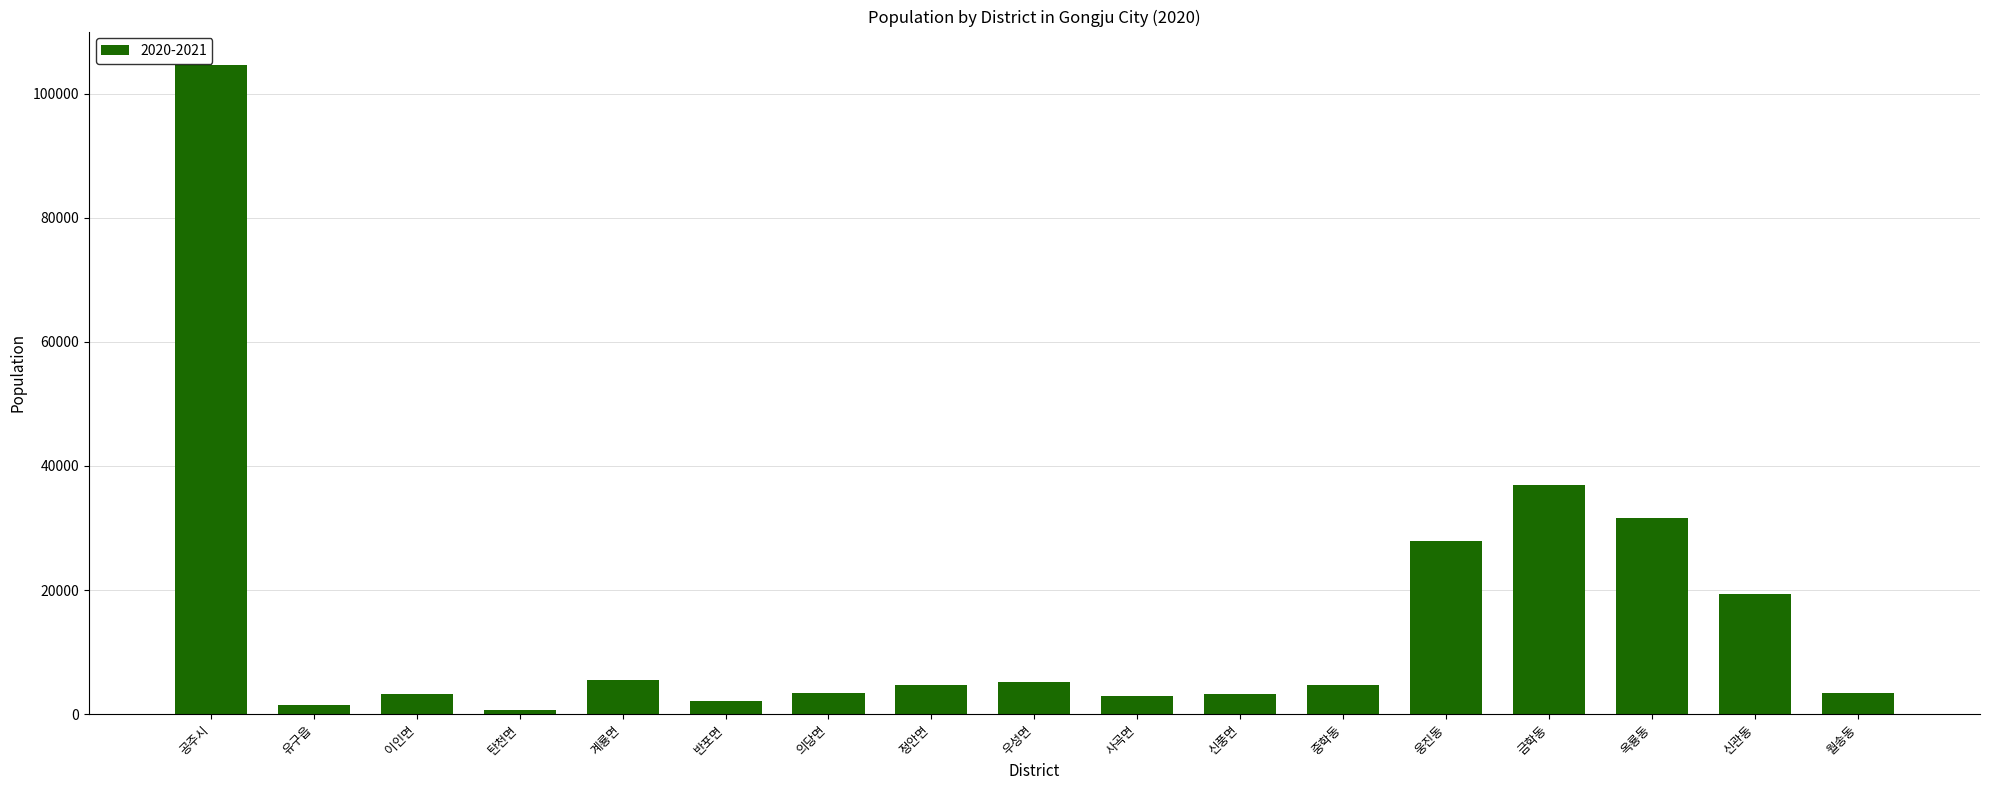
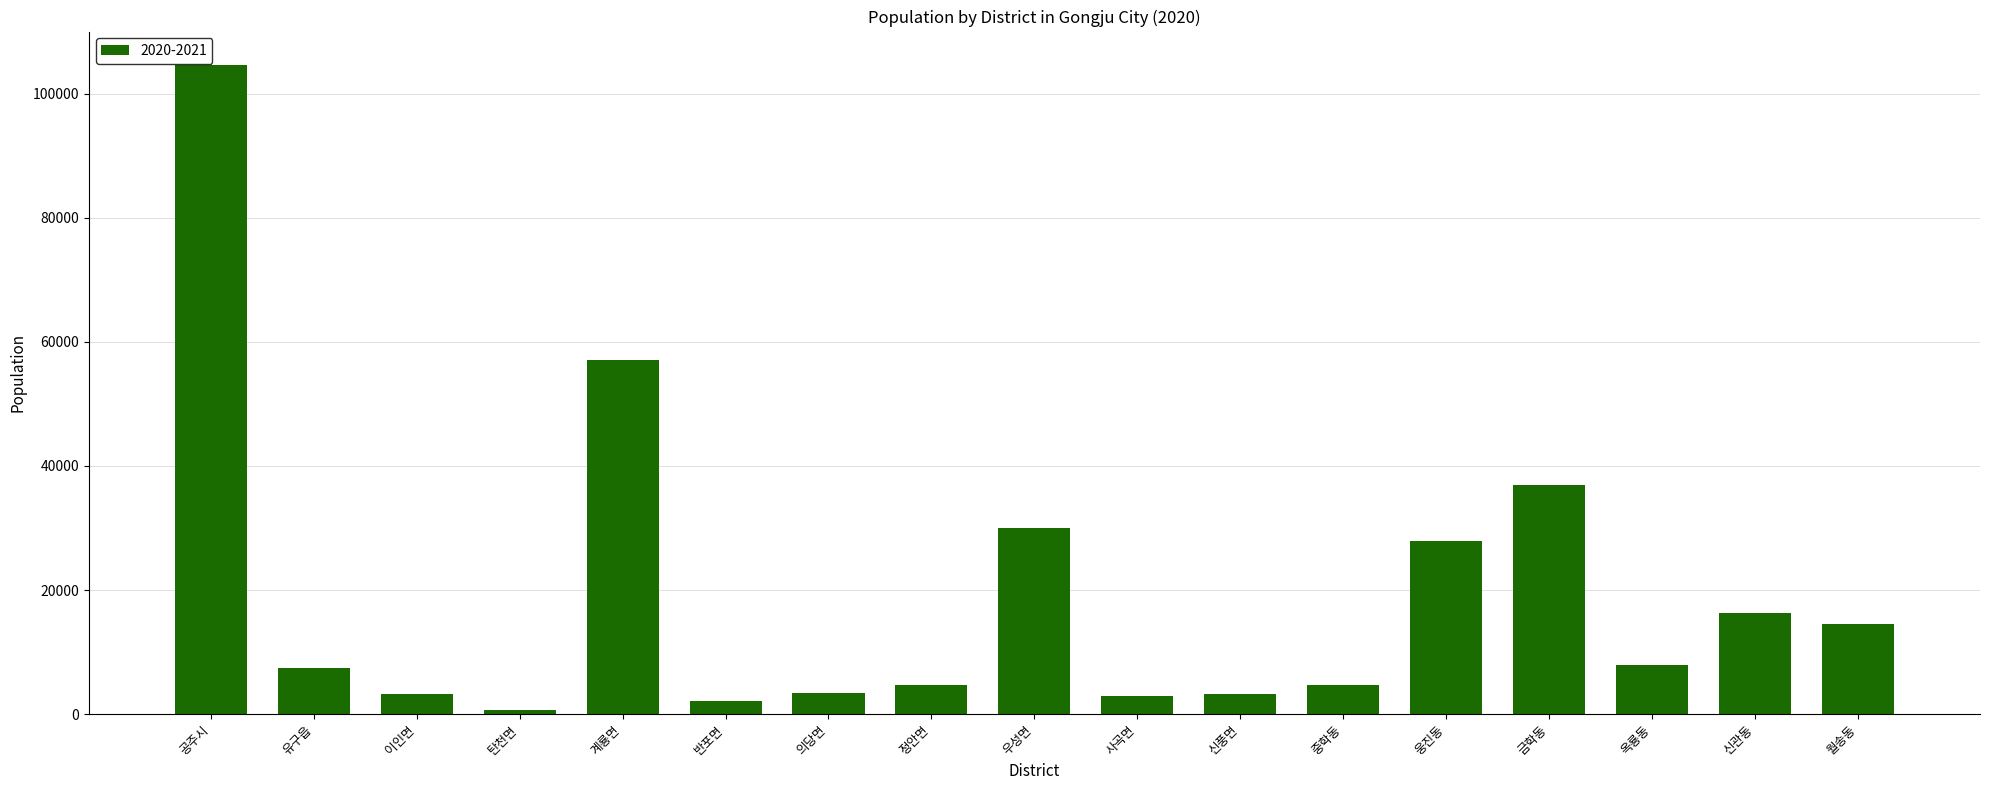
  {
    "공주시": 105000,
-   "유구읍": 1000,
+   "유구읍": 7000,
    "이인면": 3000,
    "탄천면": 1000,
-   "계룡면": 6000,
+   "계룡면": 57000,
    "반포면": 2000,
    "의당면": 3000,
    "정안면": 5000,
-   "우성면": 5000,
+   "우성면": 30000,
    "사곡면": 3000,
    "신풍면": 3000,
    "중학동": 5000,
    "웅진동": 28000,
    "금학동": 37000,
-   "옥룡동": 32000,
-   "신관동": 19000,
-   "월송동": 3000
+   "옥룡동": 8000,
+   "신관동": 16000,
+   "월송동": 14000
  }
